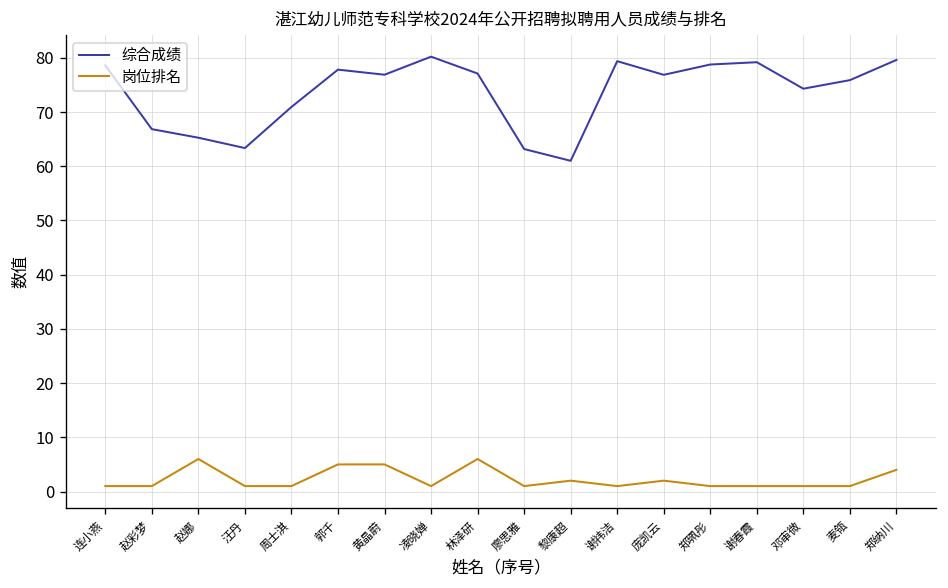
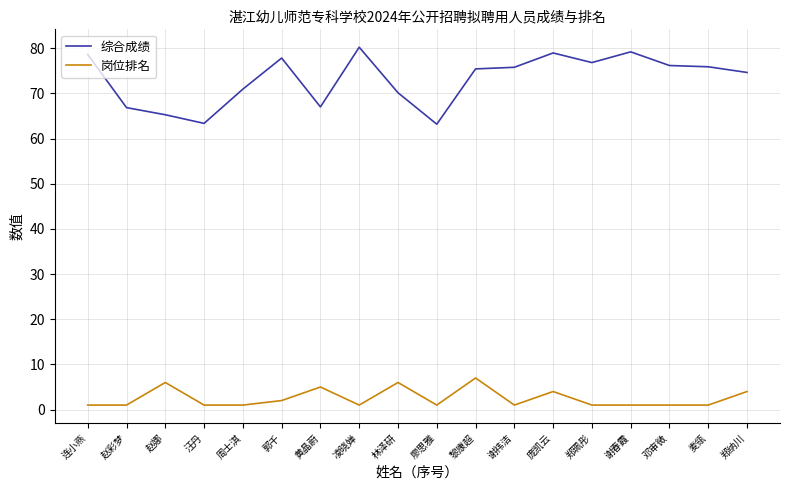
  {
    "综合成绩": {
      "赵彩梦": 67,
      "赵娜": 65,
      "汪丹": 63,
      "周士淇": 71,
      "郭千": 78,
-     "黄晶蔚": 77,
+     "黄晶蔚": 67,
      "凌晓婵": 80,
-     "林泽研": 77,
+     "林泽研": 70,
      "廖思雅": 63,
-     "黎康超": 61,
-     "谢祎洁": 79,
-     "庞凯云": 77,
-     "郑珮彤": 79,
+     "黎康超": 75,
+     "谢祎洁": 76,
+     "庞凯云": 79,
+     "郑珮彤": 77,
      "谢春霞": 79,
-     "邓审微": 74,
+     "邓审微": 76,
      "麦瓴": 76,
-     "郑纳川": 80
+     "郑纳川": 75
    },
    "岗位排名": {
      "连小燕": 1,
      "赵彩梦": 1,
      "赵娜": 6,
      "汪丹": 1,
      "周士淇": 1,
-     "郭千": 5,
+     "郭千": 2,
      "黄晶蔚": 5,
      "凌晓婵": 1,
      "林泽研": 6,
      "廖思雅": 1,
-     "黎康超": 2,
+     "黎康超": 7,
      "谢祎洁": 1,
-     "庞凯云": 2,
+     "庞凯云": 4,
      "郑珮彤": 1,
      "谢春霞": 1,
      "邓审微": 1,
      "麦瓴": 1,
      "郑纳川": 4
    }
  }
